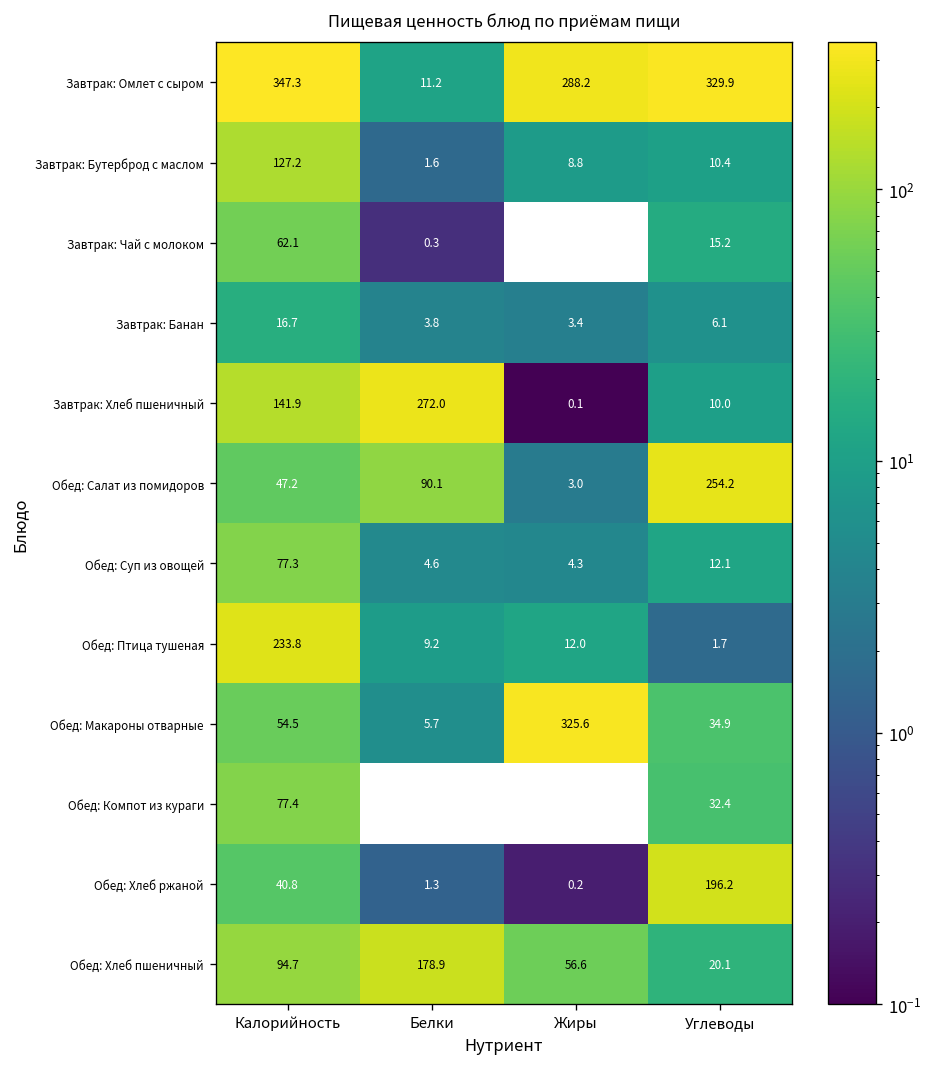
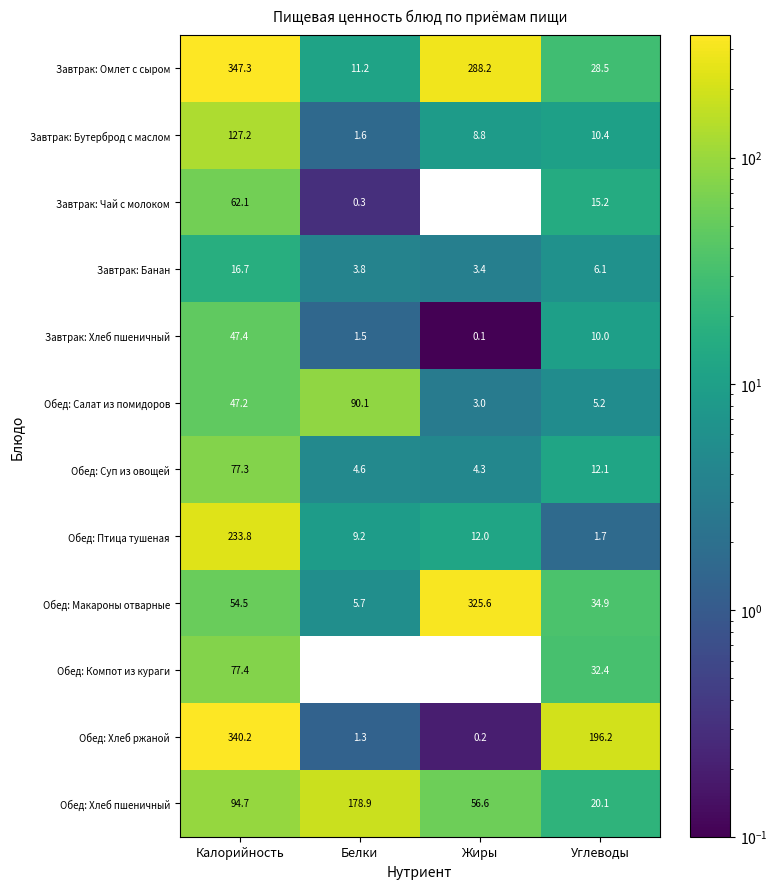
  {
    "Завтрак: Омлет с сыром": {
      "Калорийность": 347.3,
      "Белки": 11.2,
      "Жиры": 288.2,
-     "Углеводы": 329.9
+     "Углеводы": 28.5
    },
    "Завтрак: Бутерброд с маслом": {
      "Калорийность": 127.2,
      "Белки": 1.6,
      "Жиры": 8.8,
      "Углеводы": 10.4
    },
    "Завтрак: Чай с молоком": {
      "Калорийность": 62.1,
      "Белки": 0.3,
      "Углеводы": 15.2
    },
    "Завтрак: Банан": {
      "Калорийность": 16.7,
      "Белки": 3.8,
      "Жиры": 3.4,
      "Углеводы": 6.1
    },
    "Завтрак: Хлеб пшеничный": {
-     "Калорийность": 141.9,
-     "Белки": 272.0,
+     "Калорийность": 47.4,
+     "Белки": 1.5,
      "Жиры": 0.1,
      "Углеводы": 10.0
    },
    "Обед: Салат из помидоров": {
      "Калорийность": 47.2,
      "Белки": 90.1,
      "Жиры": 3.0,
-     "Углеводы": 254.2
+     "Углеводы": 5.2
    },
    "Обед: Суп из овощей": {
      "Калорийность": 77.3,
      "Белки": 4.6,
      "Жиры": 4.3,
      "Углеводы": 12.1
    },
    "Обед: Птица тушеная": {
      "Калорийность": 233.8,
      "Белки": 9.2,
      "Жиры": 12.0,
      "Углеводы": 1.7
    },
    "Обед: Макароны отварные": {
      "Калорийность": 54.5,
      "Белки": 5.7,
      "Жиры": 325.6,
      "Углеводы": 34.9
    },
    "Обед: Компот из кураги": {
      "Калорийность": 77.4,
      "Углеводы": 32.4
    },
    "Обед: Хлеб ржаной": {
-     "Калорийность": 40.8,
+     "Калорийность": 340.2,
      "Белки": 1.3,
      "Жиры": 0.2,
      "Углеводы": 196.2
    },
    "Обед: Хлеб пшеничный": {
      "Калорийность": 94.7,
      "Белки": 178.9,
      "Жиры": 56.6,
      "Углеводы": 20.1
    }
  }
